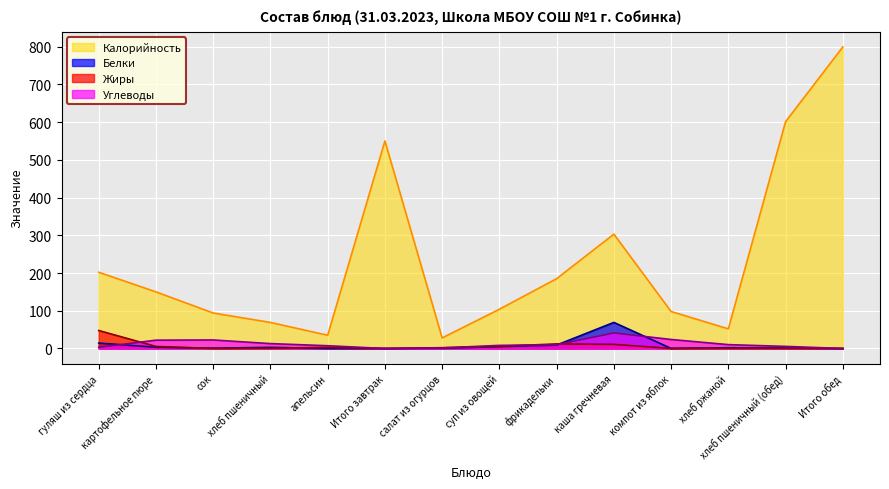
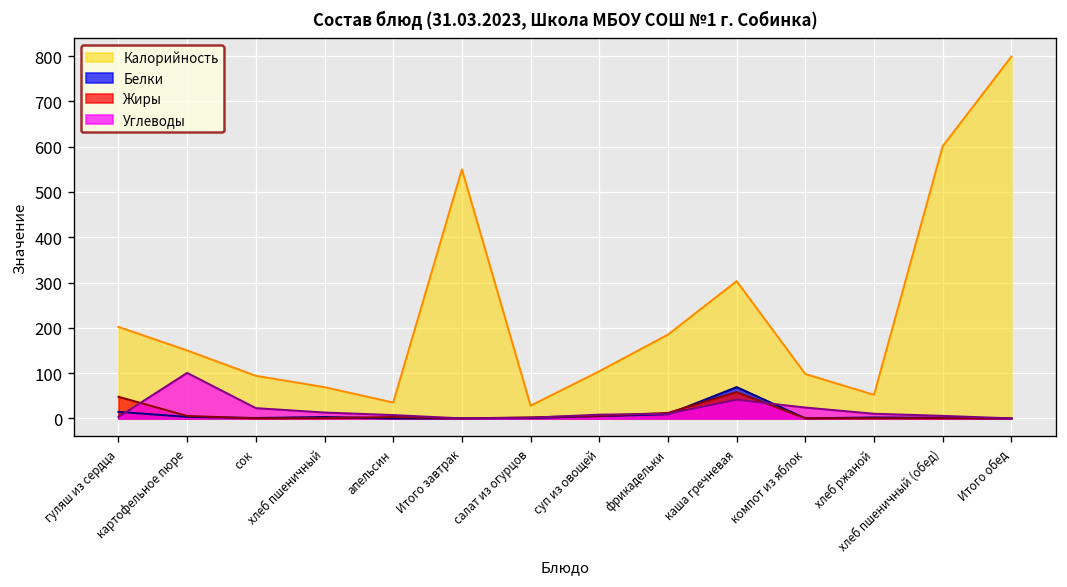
  {
    "Калорийность": {
      "гуляш из сердца": 200,
      "картофельное пюре": 150,
      "сок": 90,
      "хлеб пшеничный": 70,
      "апельсин": 40,
      "Итого завтрак": 550,
      "салат из огурцов": 30,
      "суп из овощей": 100,
      "фрикадельки": 190,
      "каша гречневая": 300,
      "компот из яблок": 100,
      "хлеб ржаной": 50,
      "хлеб пшеничный (обед)": 600,
      "Итого обед": 800
    },
    "Белки": {
      "гуляш из сердца": 10,
      "каша гречневая": 70
    },
    "Жиры": {
      "гуляш из сердца": 50,
-     "каша гречневая": 10
+     "каша гречневая": 60
    },
    "Углеводы": {
      "гуляш из сердца": 0,
-     "картофельное пюре": 20,
+     "картофельное пюре": 100,
      "сок": 20,
      "хлеб пшеничный": 10,
      "каша гречневая": 40,
      "компот из яблок": 20,
      "хлеб ржаной": 10
    }
  }
